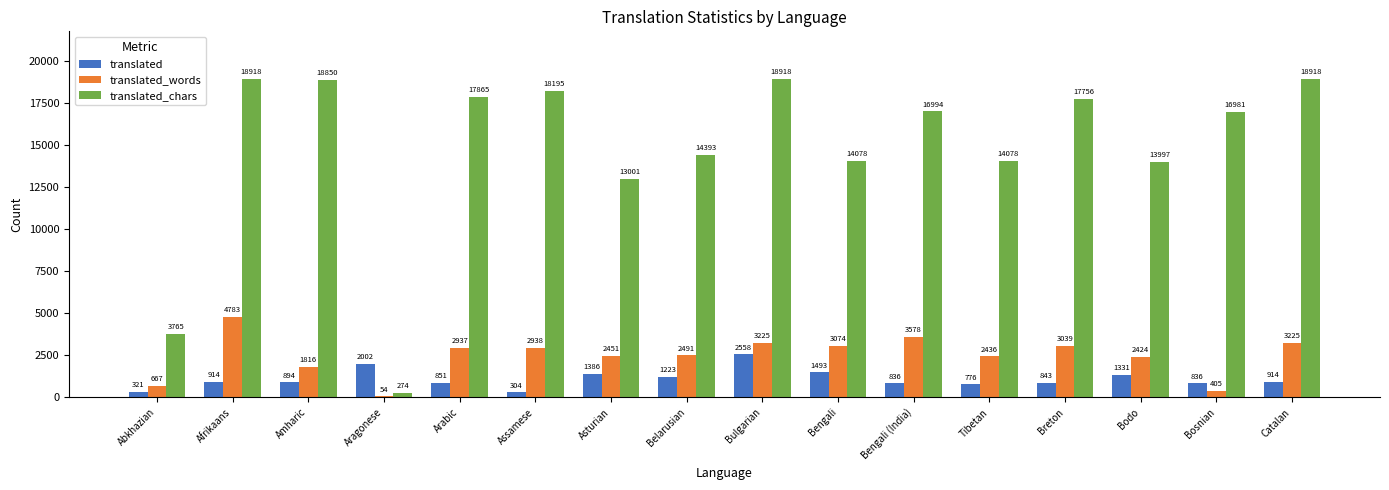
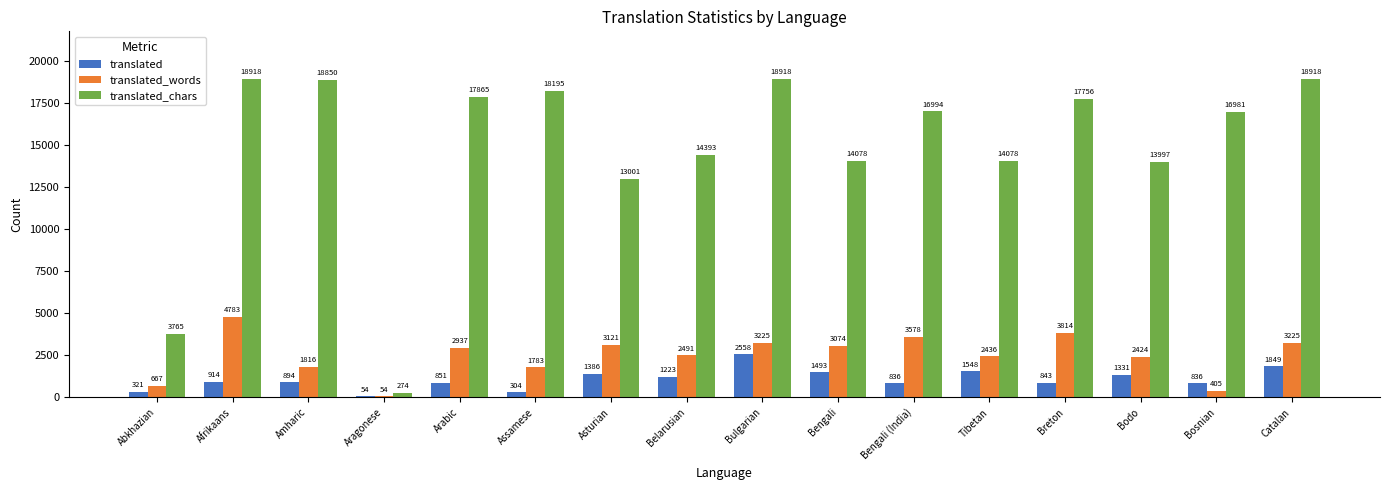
  {
    "translated": {
      "Abkhazian": 321,
      "Afrikaans": 914,
      "Amharic": 894,
-     "Aragonese": 2002,
+     "Aragonese": 54,
      "Arabic": 851,
      "Assamese": 304,
      "Asturian": 1386,
      "Belarusian": 1223,
      "Bulgarian": 2558,
      "Bengali": 1493,
      "Bengali (India)": 836,
-     "Tibetan": 776,
+     "Tibetan": 1548,
      "Breton": 843,
      "Bodo": 1331,
      "Bosnian": 836,
-     "Catalan": 914
+     "Catalan": 1849
    },
    "translated_words": {
      "Abkhazian": 667,
      "Afrikaans": 4783,
      "Amharic": 1816,
      "Aragonese": 54,
      "Arabic": 2937,
-     "Assamese": 2938,
-     "Asturian": 2451,
+     "Assamese": 1783,
+     "Asturian": 3121,
      "Belarusian": 2491,
      "Bulgarian": 3225,
      "Bengali": 3074,
      "Bengali (India)": 3578,
      "Tibetan": 2436,
-     "Breton": 3039,
+     "Breton": 3814,
      "Bodo": 2424,
      "Bosnian": 405,
      "Catalan": 3225
    },
    "translated_chars": {
      "Abkhazian": 3765,
      "Afrikaans": 18918,
      "Amharic": 18850,
      "Aragonese": 274,
      "Arabic": 17865,
      "Assamese": 18195,
      "Asturian": 13001,
      "Belarusian": 14393,
      "Bulgarian": 18918,
      "Bengali": 14078,
      "Bengali (India)": 16994,
      "Tibetan": 14078,
      "Breton": 17756,
      "Bodo": 13997,
      "Bosnian": 16981,
      "Catalan": 18918
    }
  }
